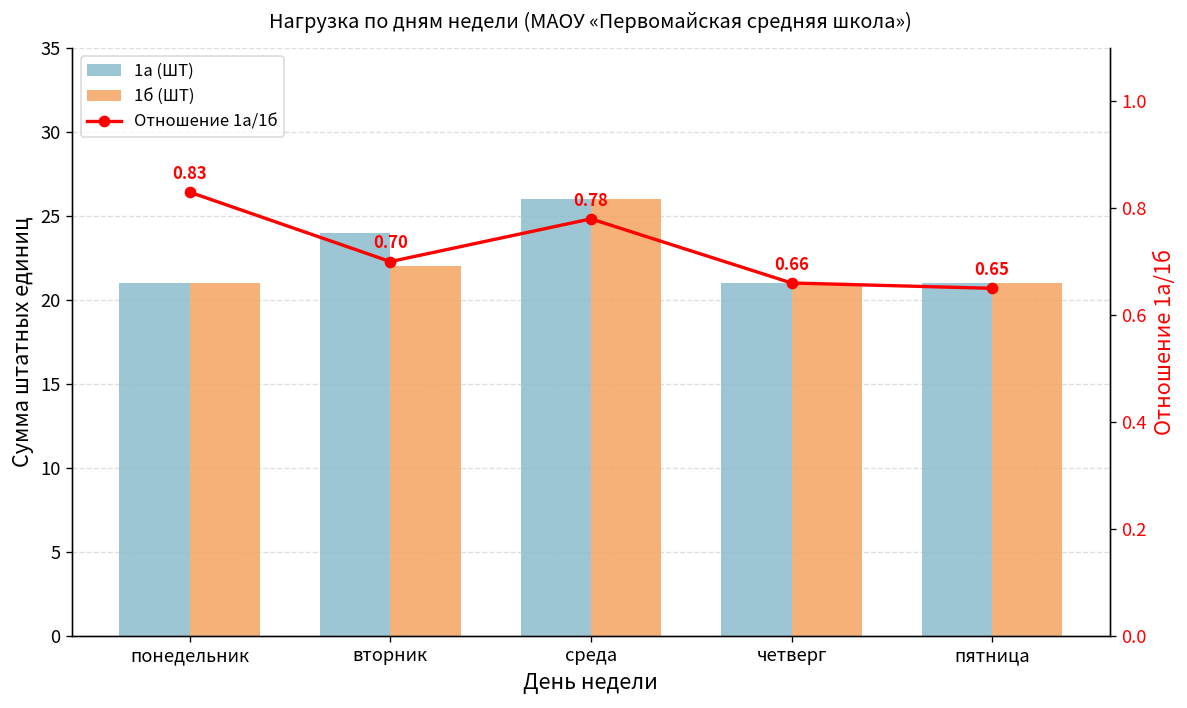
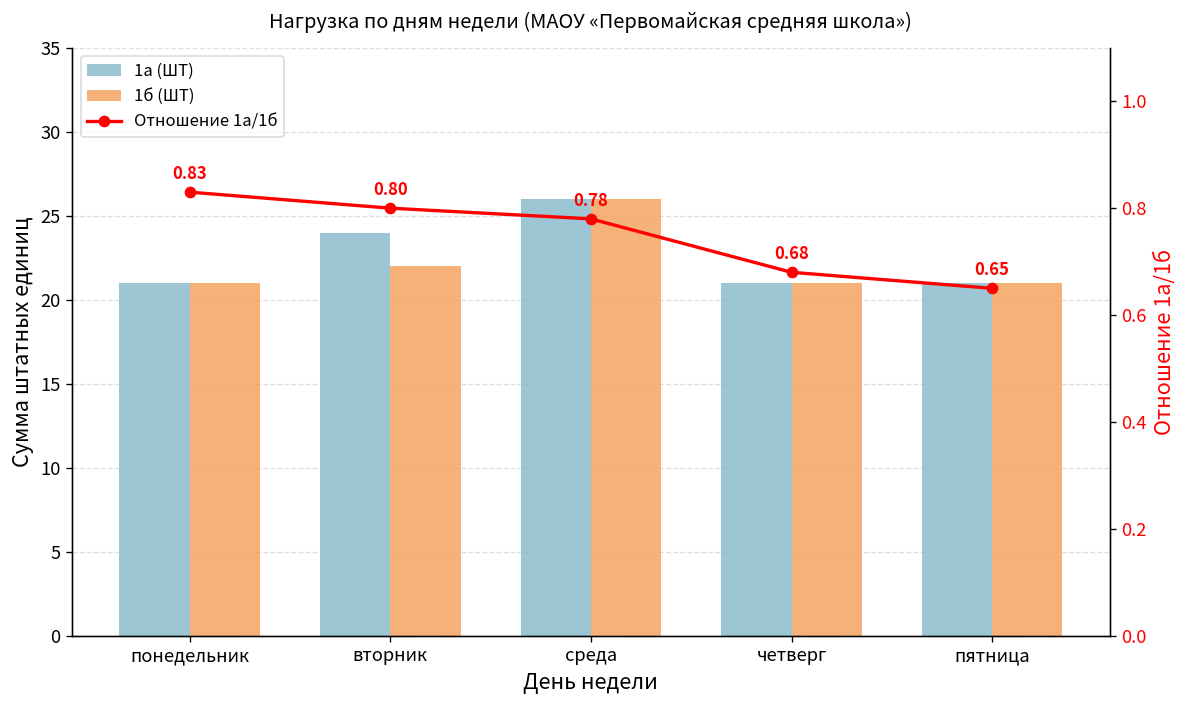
  {
    "Отношение 1а/1б": {
      "понедельник": 0.83,
-     "вторник": 0.70,
+     "вторник": 0.80,
      "среда": 0.78,
-     "четверг": 0.66,
+     "четверг": 0.68,
      "пятница": 0.65
    }
  }
